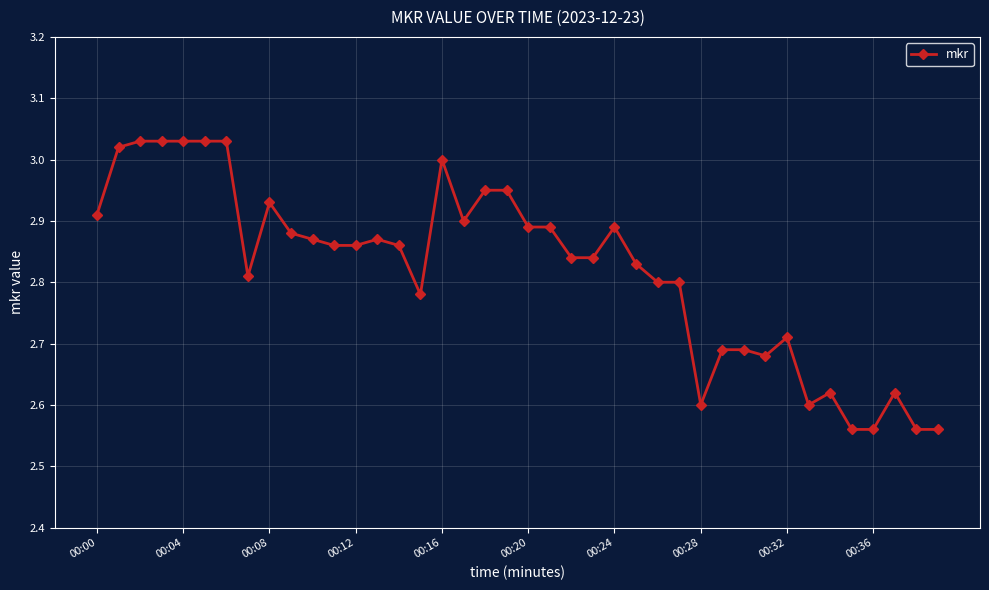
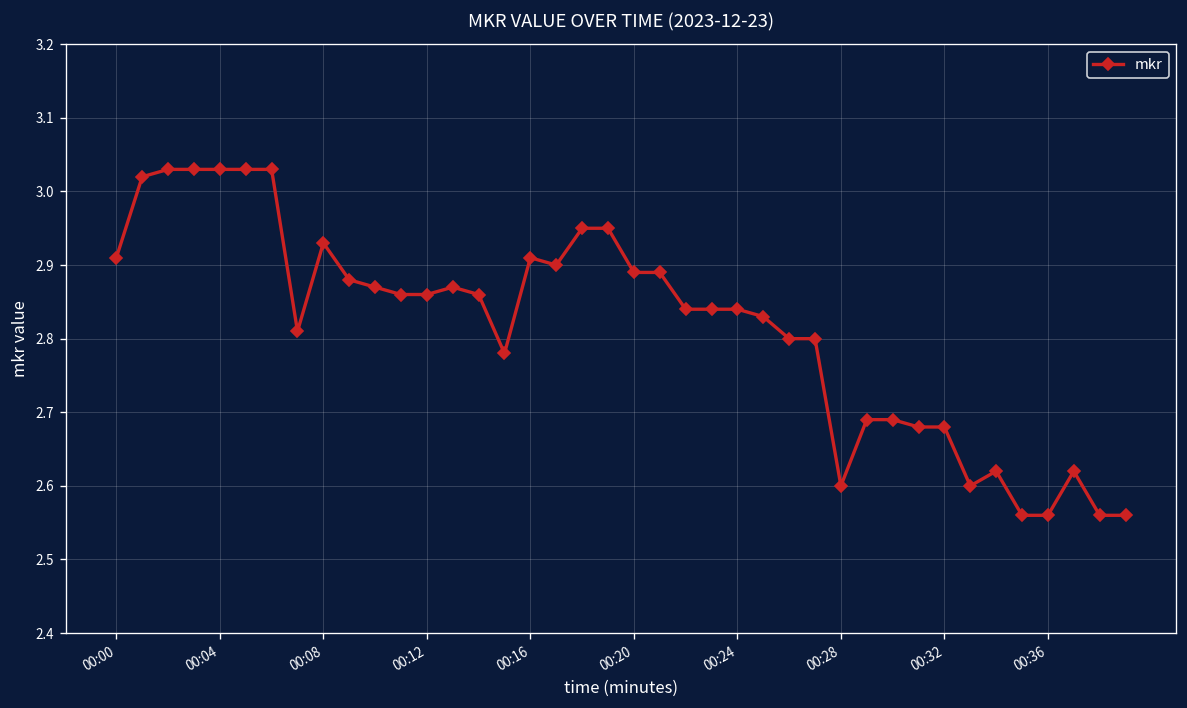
  {
    "00:00": 2.91,
    "00:04": 3.03,
    "00:08": 2.93,
    "00:12": 2.86,
-   "00:16": 3.00,
+   "00:16": 2.91,
    "00:20": 2.89,
-   "00:24": 2.89,
+   "00:24": 2.84,
    "00:28": 2.60,
-   "00:32": 2.71,
+   "00:32": 2.68,
    "00:36": 2.56
  }
